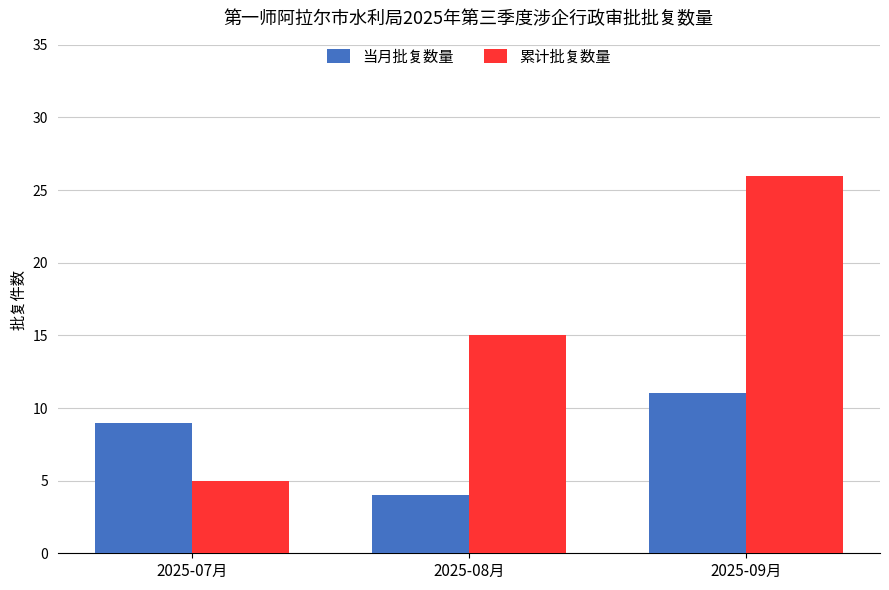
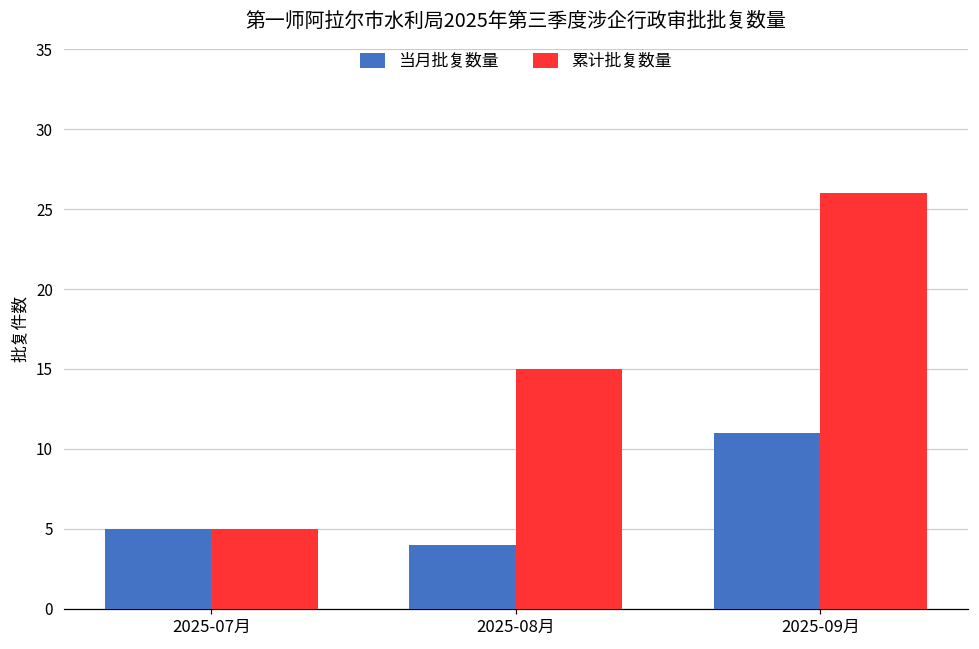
  {
    "当月批复数量": {
-     "2025-07月": 9,
+     "2025-07月": 5,
      "2025-08月": 4,
      "2025-09月": 11
    },
    "累计批复数量": {
      "2025-07月": 5,
      "2025-08月": 15,
      "2025-09月": 26
    }
  }
